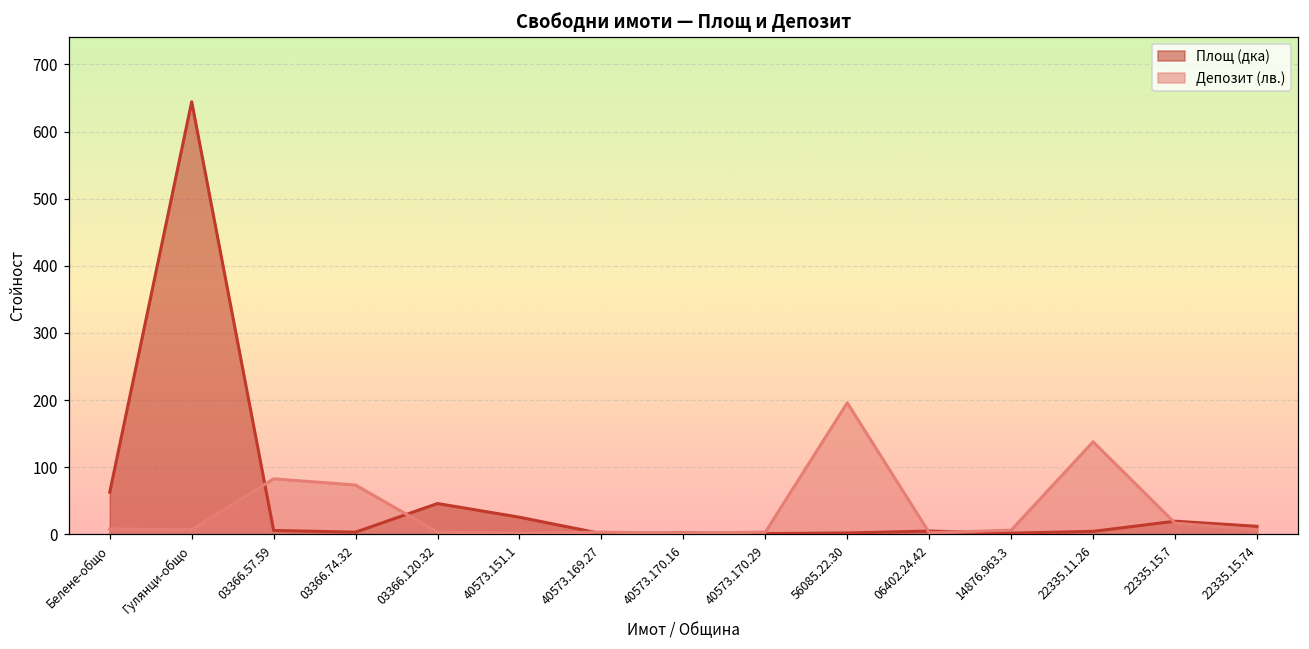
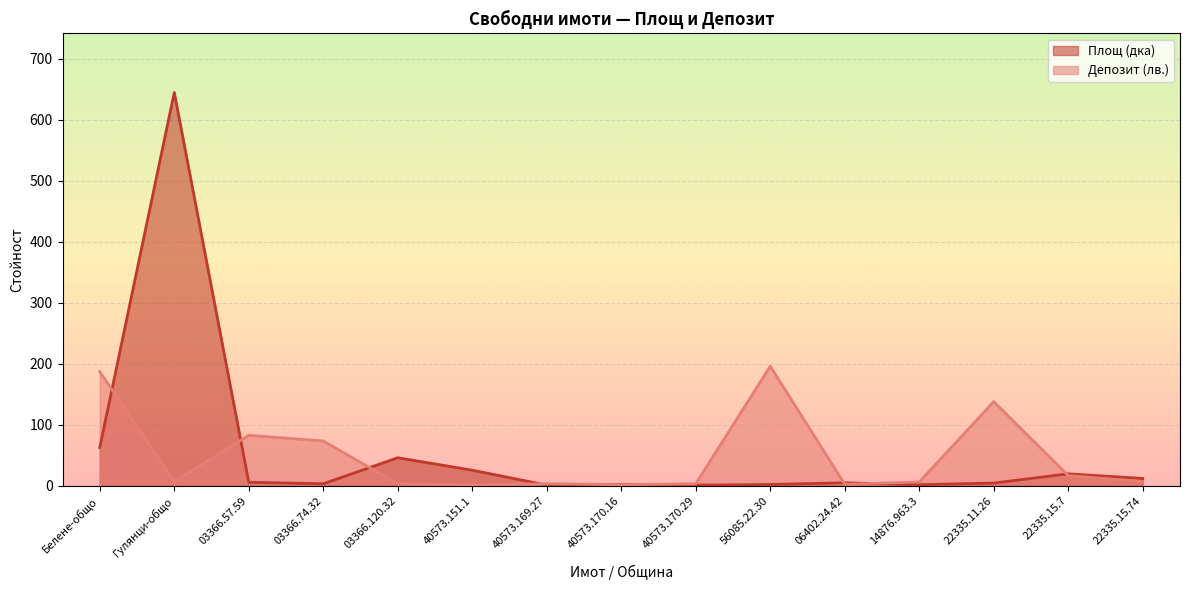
  {
    "Площ (дка)": {
      "Белене-общо": 60,
      "Гулянци-общо": 640,
      "03366.57.59": 10,
      "03366.74.32": 0,
      "03366.120.32": 50,
      "40573.151.1": 30,
      "56085.22.30": 0,
      "14876.963.3": 0,
      "22335.11.26": 0,
      "22335.15.74": 10
    },
    "Депозит (лв.)": {
-     "Белене-общо": 10,
+     "Белене-общо": 190,
      "Гулянци-общо": 10,
      "03366.57.59": 80,
      "03366.74.32": 70,
      "03366.120.32": 0,
      "40573.151.1": 0,
      "56085.22.30": 200,
      "14876.963.3": 10,
      "22335.11.26": 140,
      "22335.15.74": 10
    }
  }
